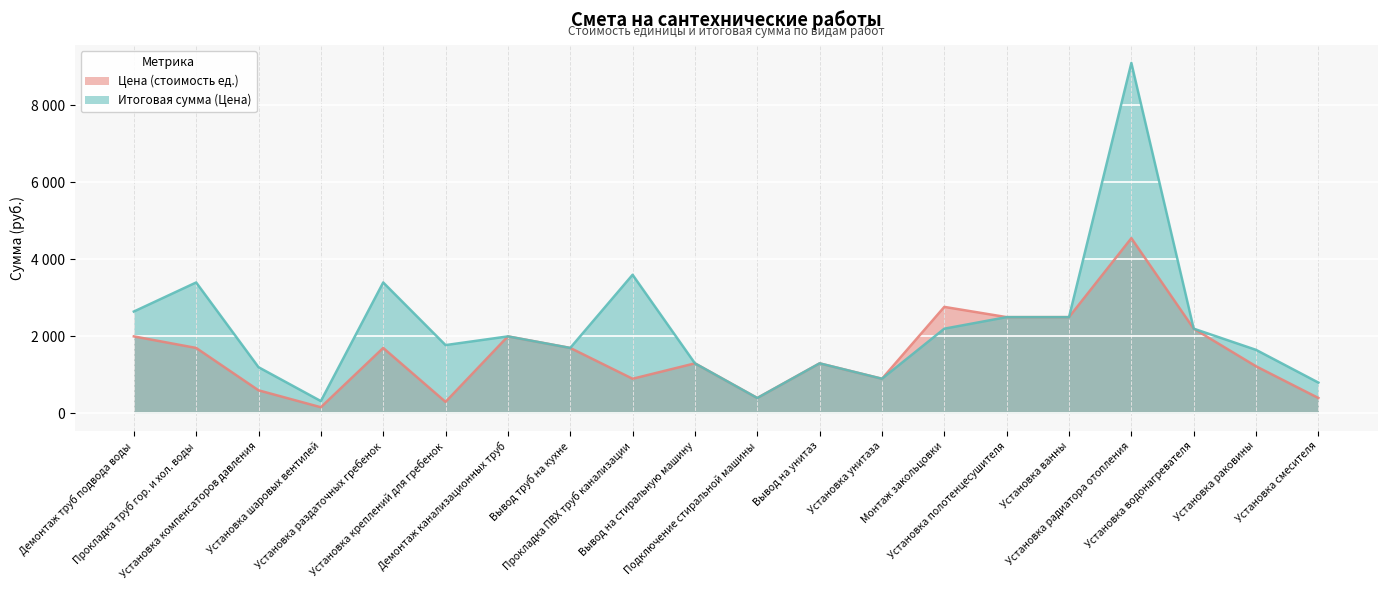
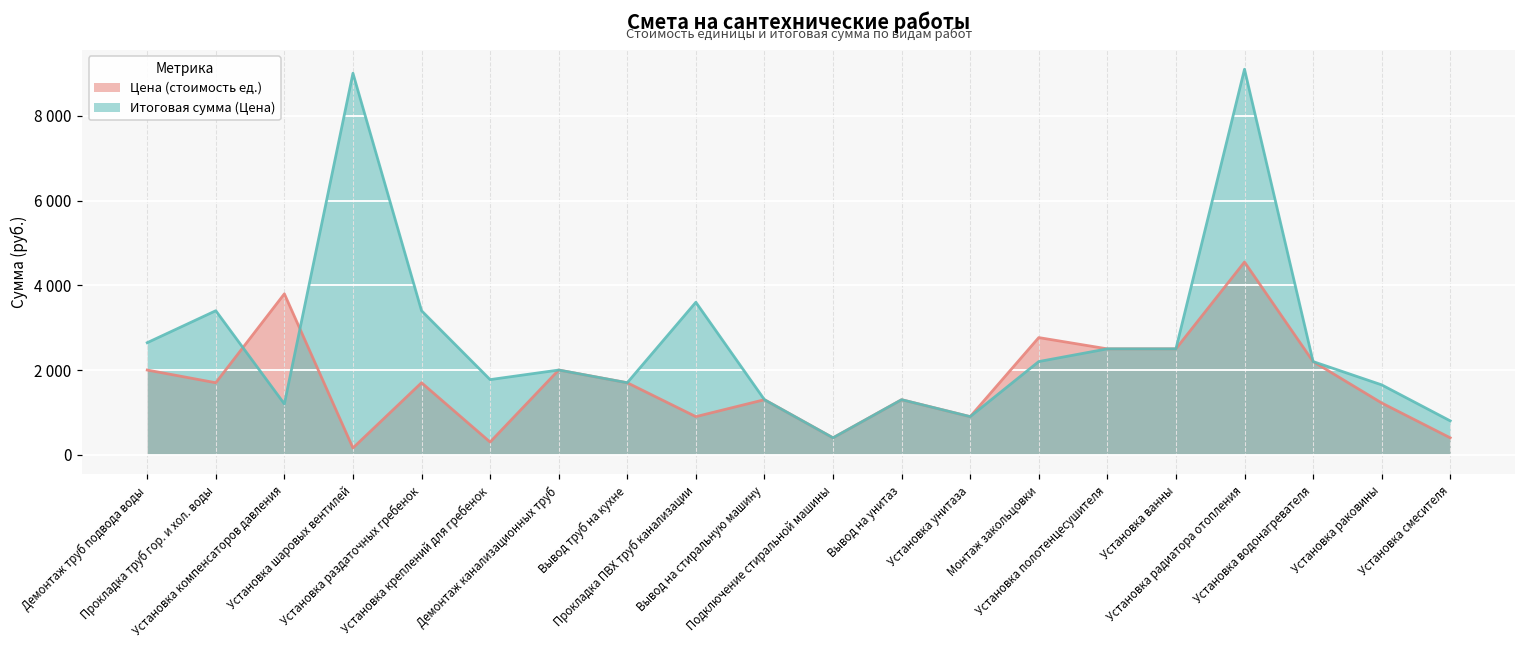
  {
    "Цена (стоимость ед.)": {
      "Демонтаж труб подвода воды": 2000,
      "Прокладка труб гор. и хол. воды": 1700,
-     "Установка компенсаторов давления": 600,
+     "Установка компенсаторов давления": 3800,
      "Установка шаровых вентилей": 200,
      "Установка раздаточных гребенок": 1700,
      "Установка креплений для гребенок": 300,
      "Прокладка ПВХ труб канализации": 900,
      "Монтаж закольцовки": 2800,
      "Установка радиатора отопления": 4600,
      "Установка раковины": 1200,
      "Установка смесителя": 400
    },
    "Итоговая сумма (Цена)": {
      "Демонтаж труб подвода воды": 2600,
      "Прокладка труб гор. и хол. воды": 3400,
      "Установка компенсаторов давления": 1200,
-     "Установка шаровых вентилей": 300,
+     "Установка шаровых вентилей": 9000,
      "Установка раздаточных гребенок": 3400,
      "Установка креплений для гребенок": 1800,
      "Прокладка ПВХ труб канализации": 3600,
      "Монтаж закольцовки": 2200,
      "Установка радиатора отопления": 9100,
      "Установка раковины": 1700,
      "Установка смесителя": 800
    }
  }
